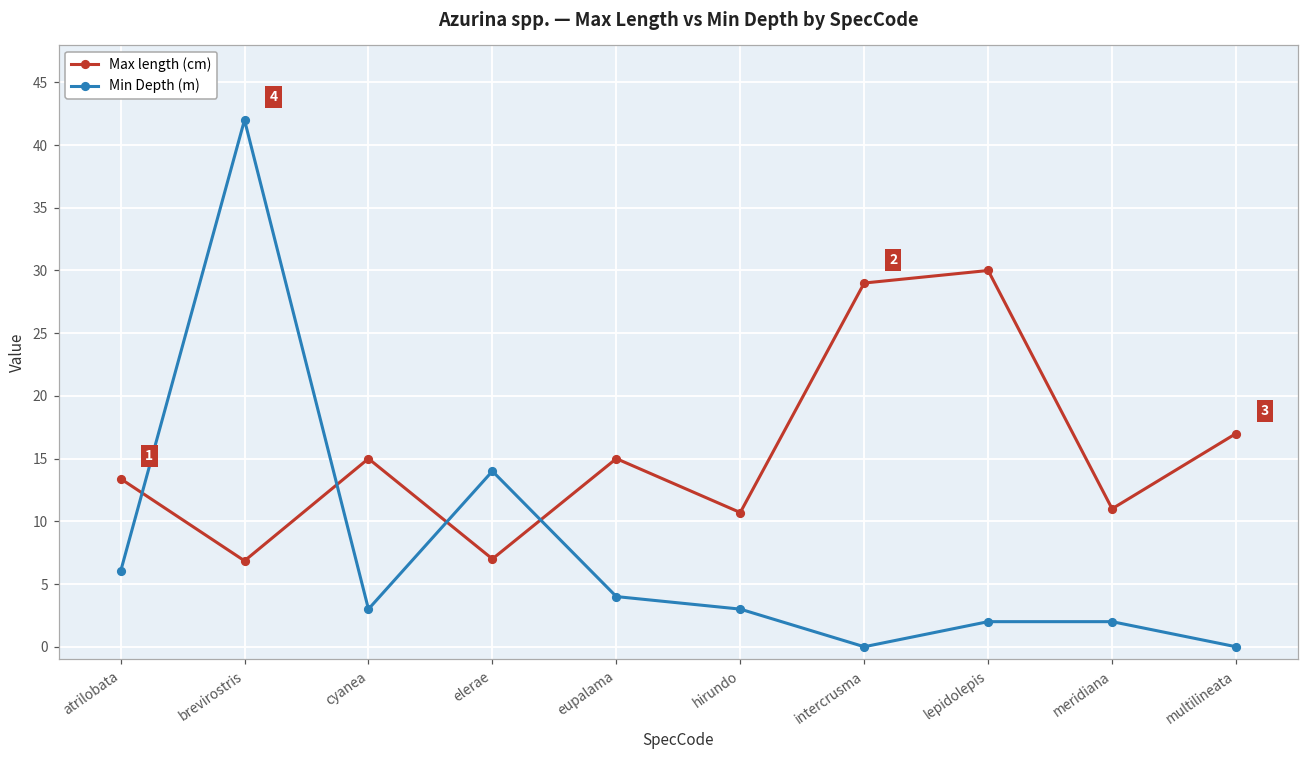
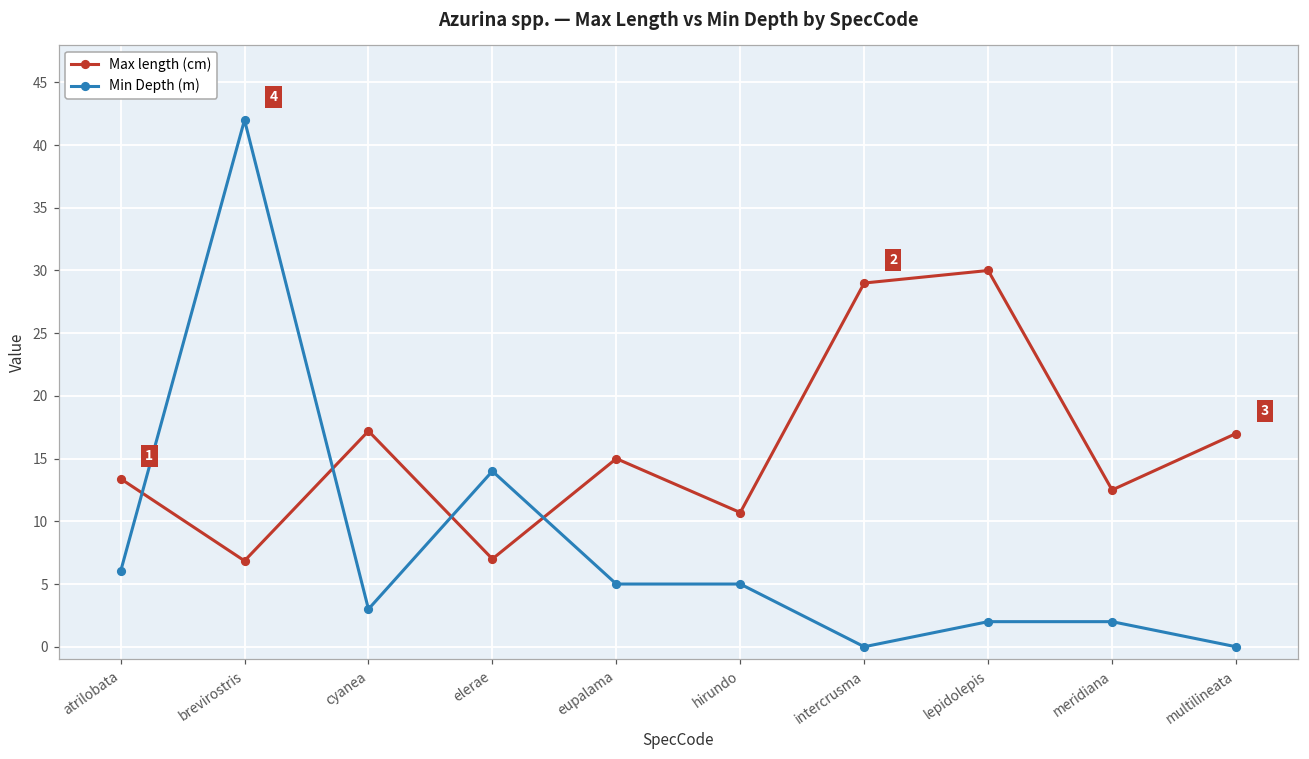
  {
    "Max length (cm)": {
      "atrilobata": 13.4,
      "brevirostris": 6.9,
-     "cyanea": 15.0,
+     "cyanea": 17.2,
      "elerae": 7.0,
      "eupalama": 15.0,
      "hirundo": 10.7,
      "intercrusma": 29.0,
      "lepidolepis": 30.0,
-     "meridiana": 11.0,
+     "meridiana": 12.5,
      "multilineata": 17.0
    },
    "Min Depth (m)": {
      "atrilobata": 6,
      "brevirostris": 42,
      "cyanea": 3,
      "elerae": 14,
-     "eupalama": 4,
-     "hirundo": 3,
+     "eupalama": 5,
+     "hirundo": 5,
      "intercrusma": 0,
      "lepidolepis": 2,
      "meridiana": 2,
      "multilineata": 0
    }
  }
